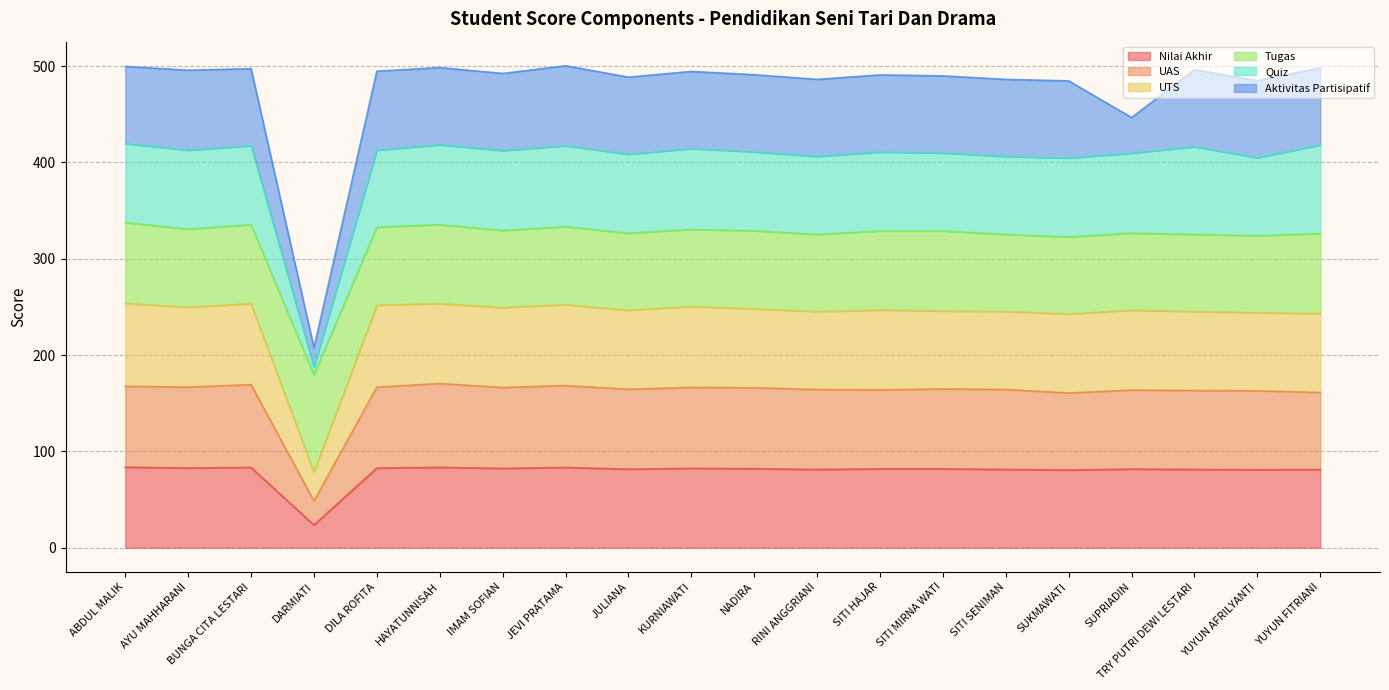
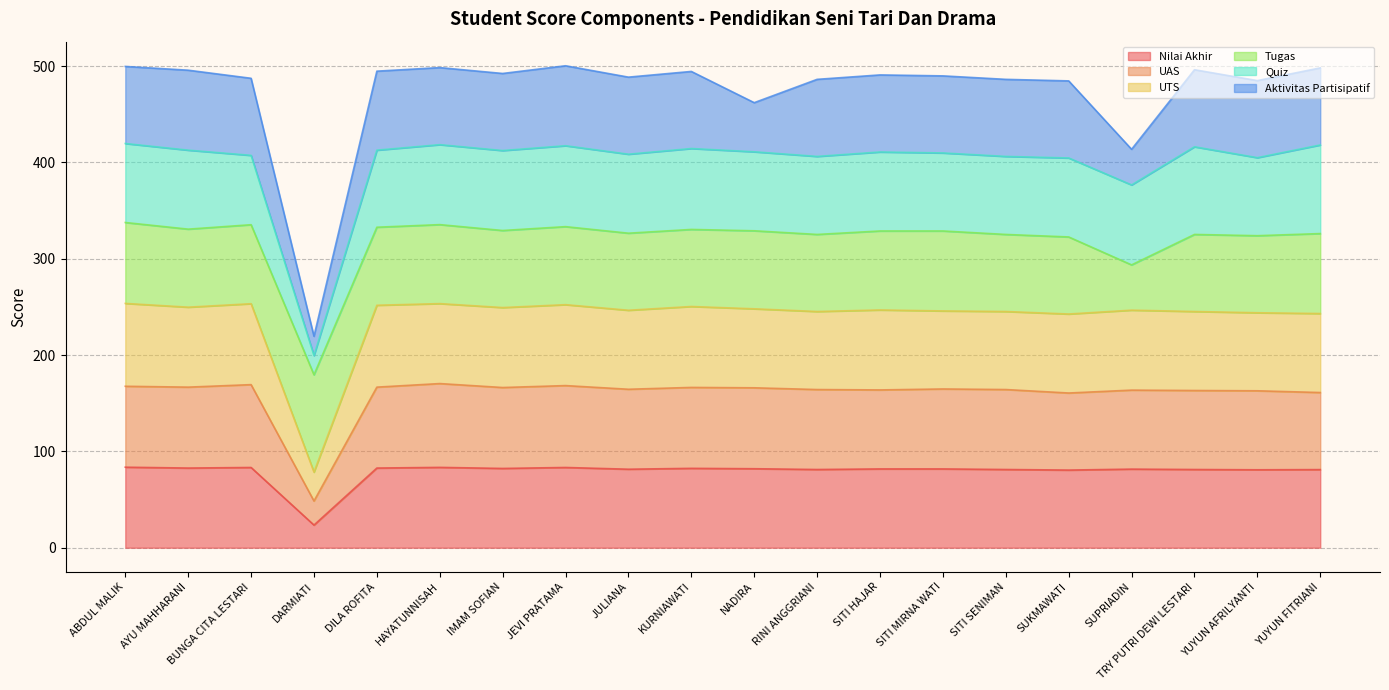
  {
    "Tugas": {
      "ABDUL MALIK": 80,
      "AYU MAHHARANI": 80,
      "BUNGA CITA LESTARI": 80,
      "DARMIATI": 100,
      "DILA ROFITA": 80,
      "HAYATUNNISAH": 80,
      "IMAM SOFIAN": 80,
      "JEVI PRATAMA": 80,
      "JULIANA": 80,
      "KURNIAWATI": 80,
      "NADIRA": 80,
      "RINI ANGGRIANI": 80,
      "SITI HAJAR": 80,
      "SITI MIRNA WATI": 80,
      "SITI SENIMAN": 80,
      "SUKMAWATI": 80,
-     "SUPRIADIN": 80,
+     "SUPRIADIN": 50,
      "TRY PUTRI DEWI LESTARI": 80,
      "YUYUN AFRILYANTI": 80,
      "YUYUN FITRIANI": 80
    },
    "Quiz": {
      "ABDUL MALIK": 80,
      "AYU MAHHARANI": 80,
-     "BUNGA CITA LESTARI": 80,
-     "DARMIATI": 10,
+     "BUNGA CITA LESTARI": 70,
+     "DARMIATI": 20,
      "DILA ROFITA": 80,
      "HAYATUNNISAH": 80,
      "IMAM SOFIAN": 80,
      "JEVI PRATAMA": 80,
      "JULIANA": 80,
      "KURNIAWATI": 80,
      "NADIRA": 80,
      "RINI ANGGRIANI": 80,
      "SITI HAJAR": 80,
      "SITI MIRNA WATI": 80,
      "SITI SENIMAN": 80,
      "SUKMAWATI": 80,
      "SUPRIADIN": 80,
      "TRY PUTRI DEWI LESTARI": 90,
      "YUYUN AFRILYANTI": 80,
      "YUYUN FITRIANI": 90
    },
    "Aktivitas Partisipatif": {
      "ABDUL MALIK": 80,
      "AYU MAHHARANI": 80,
      "BUNGA CITA LESTARI": 80,
      "DARMIATI": 20,
      "DILA ROFITA": 80,
      "HAYATUNNISAH": 80,
      "IMAM SOFIAN": 80,
      "JEVI PRATAMA": 80,
      "JULIANA": 80,
      "KURNIAWATI": 80,
-     "NADIRA": 80,
+     "NADIRA": 50,
      "RINI ANGGRIANI": 80,
      "SITI HAJAR": 80,
      "SITI MIRNA WATI": 80,
      "SITI SENIMAN": 80,
      "SUKMAWATI": 80,
      "SUPRIADIN": 40
    }
  }
